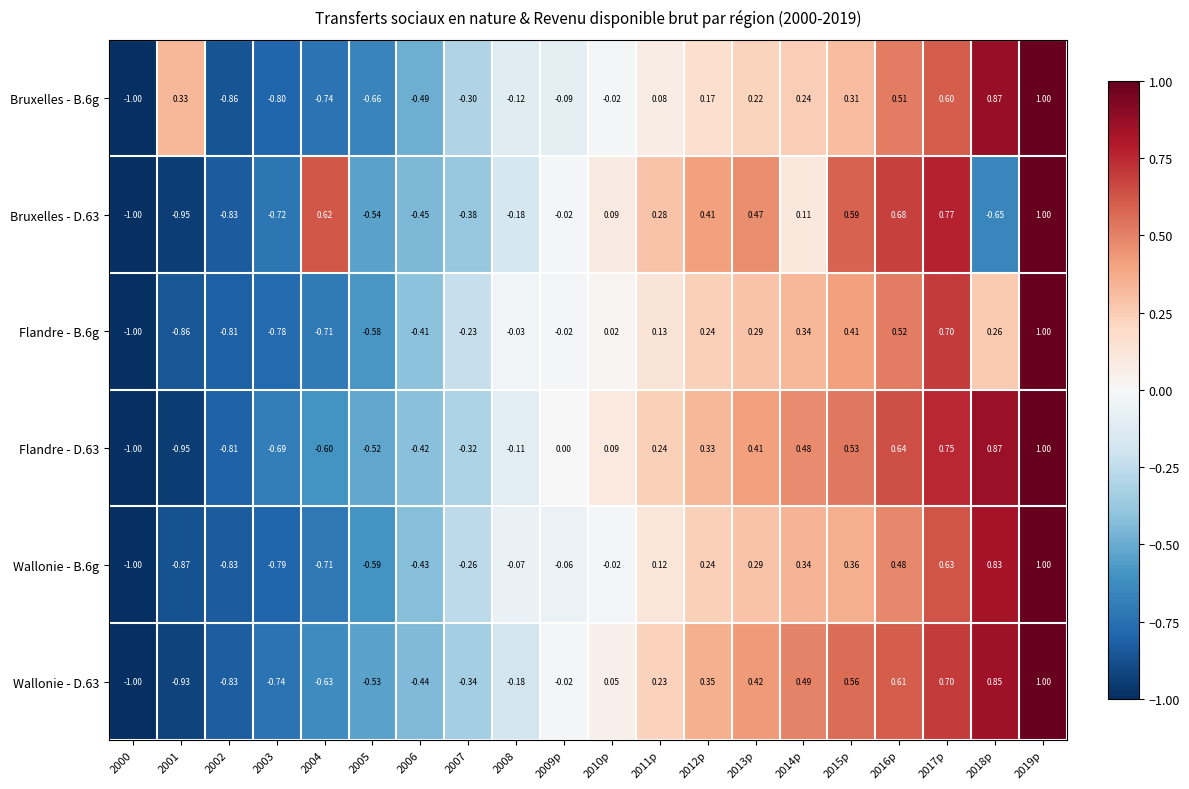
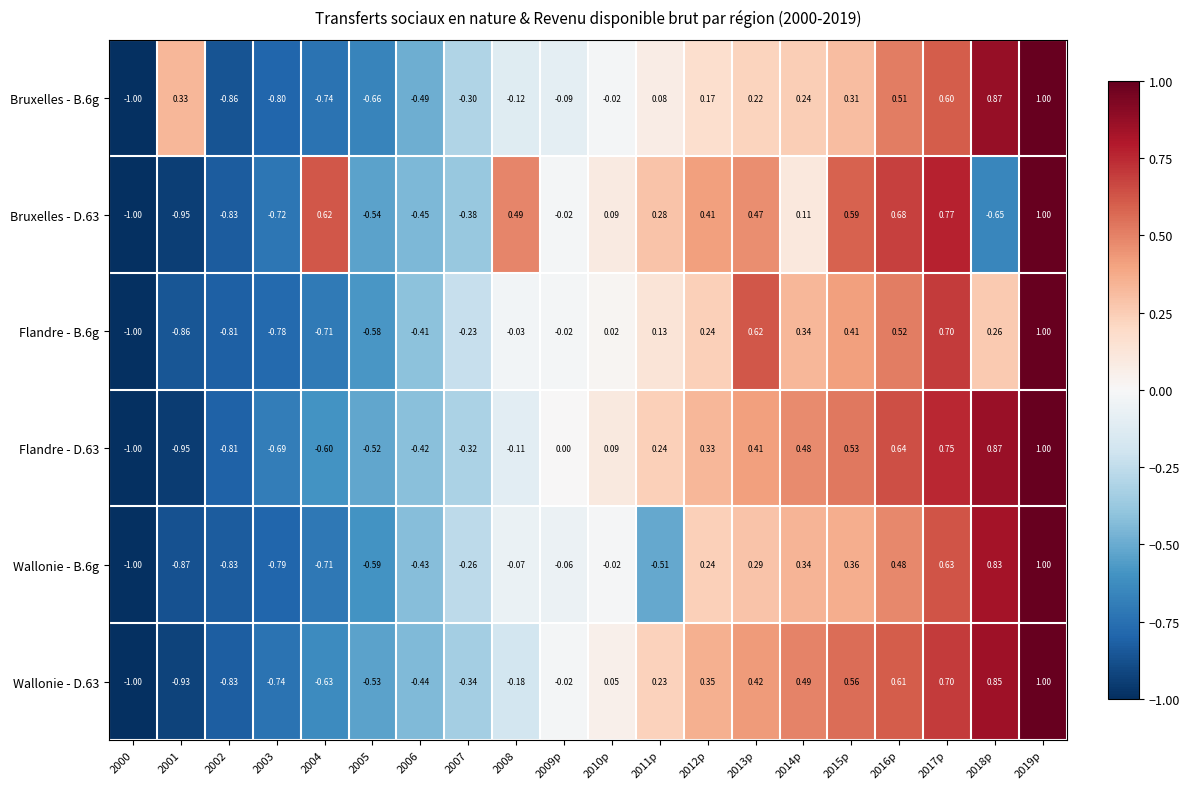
  {
    "Bruxelles - B.6g": {
      "2000": -1.00,
      "2001": 0.33,
      "2002": -0.86,
      "2003": -0.80,
      "2004": -0.74,
      "2005": -0.66,
      "2006": -0.49,
      "2007": -0.30,
      "2008": -0.12,
      "2009p": -0.09,
      "2010p": -0.02,
      "2011p": 0.08,
      "2012p": 0.17,
      "2013p": 0.22,
      "2014p": 0.24,
      "2015p": 0.31,
      "2016p": 0.51,
      "2017p": 0.60,
      "2018p": 0.87,
      "2019p": 1.00
    },
    "Bruxelles - D.63": {
      "2000": -1.00,
      "2001": -0.95,
      "2002": -0.83,
      "2003": -0.72,
      "2004": 0.62,
      "2005": -0.54,
      "2006": -0.45,
      "2007": -0.38,
-     "2008": -0.18,
+     "2008": 0.49,
      "2009p": -0.02,
      "2010p": 0.09,
      "2011p": 0.28,
      "2012p": 0.41,
      "2013p": 0.47,
      "2014p": 0.11,
      "2015p": 0.59,
      "2016p": 0.68,
      "2017p": 0.77,
      "2018p": -0.65,
      "2019p": 1.00
    },
    "Flandre - B.6g": {
      "2000": -1.00,
      "2001": -0.86,
      "2002": -0.81,
      "2003": -0.78,
      "2004": -0.71,
      "2005": -0.58,
      "2006": -0.41,
      "2007": -0.23,
      "2008": -0.03,
      "2009p": -0.02,
      "2010p": 0.02,
      "2011p": 0.13,
      "2012p": 0.24,
-     "2013p": 0.29,
+     "2013p": 0.62,
      "2014p": 0.34,
      "2015p": 0.41,
      "2016p": 0.52,
      "2017p": 0.70,
      "2018p": 0.26,
      "2019p": 1.00
    },
    "Flandre - D.63": {
      "2000": -1.00,
      "2001": -0.95,
      "2002": -0.81,
      "2003": -0.69,
      "2004": -0.60,
      "2005": -0.52,
      "2006": -0.42,
      "2007": -0.32,
      "2008": -0.11,
      "2009p": 0.00,
      "2010p": 0.09,
      "2011p": 0.24,
      "2012p": 0.33,
      "2013p": 0.41,
      "2014p": 0.48,
      "2015p": 0.53,
      "2016p": 0.64,
      "2017p": 0.75,
      "2018p": 0.87,
      "2019p": 1.00
    },
    "Wallonie - B.6g": {
      "2000": -1.00,
      "2001": -0.87,
      "2002": -0.83,
      "2003": -0.79,
      "2004": -0.71,
      "2005": -0.59,
      "2006": -0.43,
      "2007": -0.26,
      "2008": -0.07,
      "2009p": -0.06,
      "2010p": -0.02,
-     "2011p": 0.12,
+     "2011p": -0.51,
      "2012p": 0.24,
      "2013p": 0.29,
      "2014p": 0.34,
      "2015p": 0.36,
      "2016p": 0.48,
      "2017p": 0.63,
      "2018p": 0.83,
      "2019p": 1.00
    },
    "Wallonie - D.63": {
      "2000": -1.00,
      "2001": -0.93,
      "2002": -0.83,
      "2003": -0.74,
      "2004": -0.63,
      "2005": -0.53,
      "2006": -0.44,
      "2007": -0.34,
      "2008": -0.18,
      "2009p": -0.02,
      "2010p": 0.05,
      "2011p": 0.23,
      "2012p": 0.35,
      "2013p": 0.42,
      "2014p": 0.49,
      "2015p": 0.56,
      "2016p": 0.61,
      "2017p": 0.70,
      "2018p": 0.85,
      "2019p": 1.00
    }
  }
